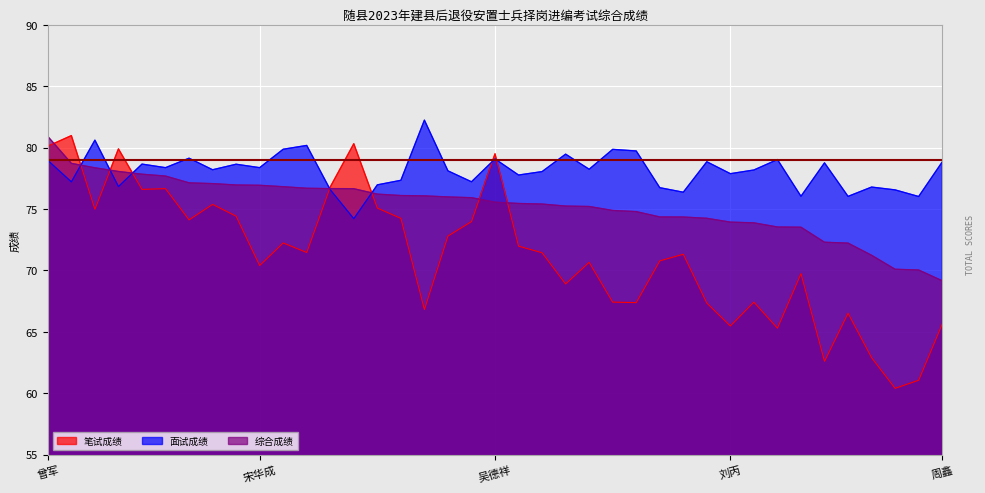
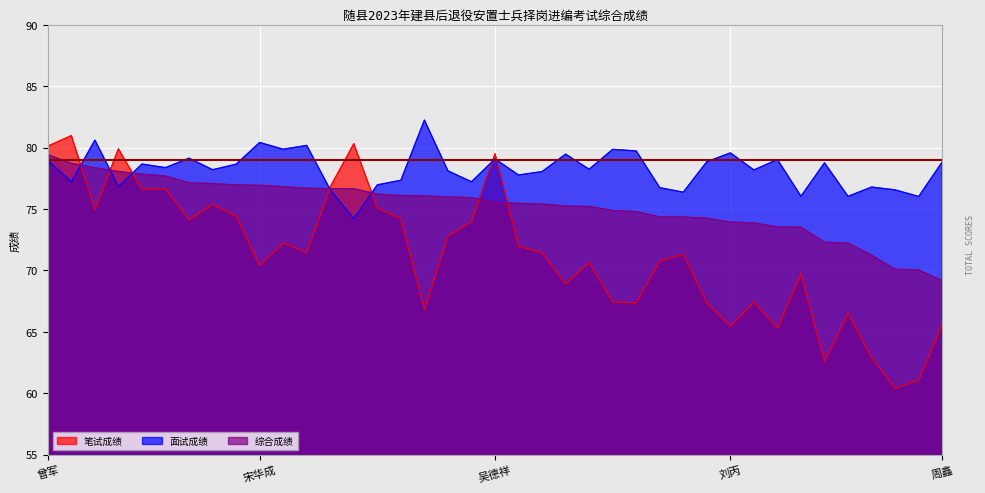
  {
    "笔试成绩": {
      "曾军": 80.1,
      "宋华成": 70.4,
      "吴德祥": 79.5,
      "刘丙": 65.5,
      "周鑫": 65.6
    },
    "面试成绩": {
      "曾军": 79.0,
-     "宋华成": 78.4,
+     "宋华成": 80.4,
      "吴德祥": 79.1,
-     "刘丙": 77.9,
+     "刘丙": 79.6,
      "周鑫": 78.8
    },
    "综合成绩": {
-     "曾军": 80.9,
+     "曾军": 79.4,
      "宋华成": 76.9,
      "吴德祥": 75.6,
      "刘丙": 73.9,
      "周鑫": 69.2
    }
  }
